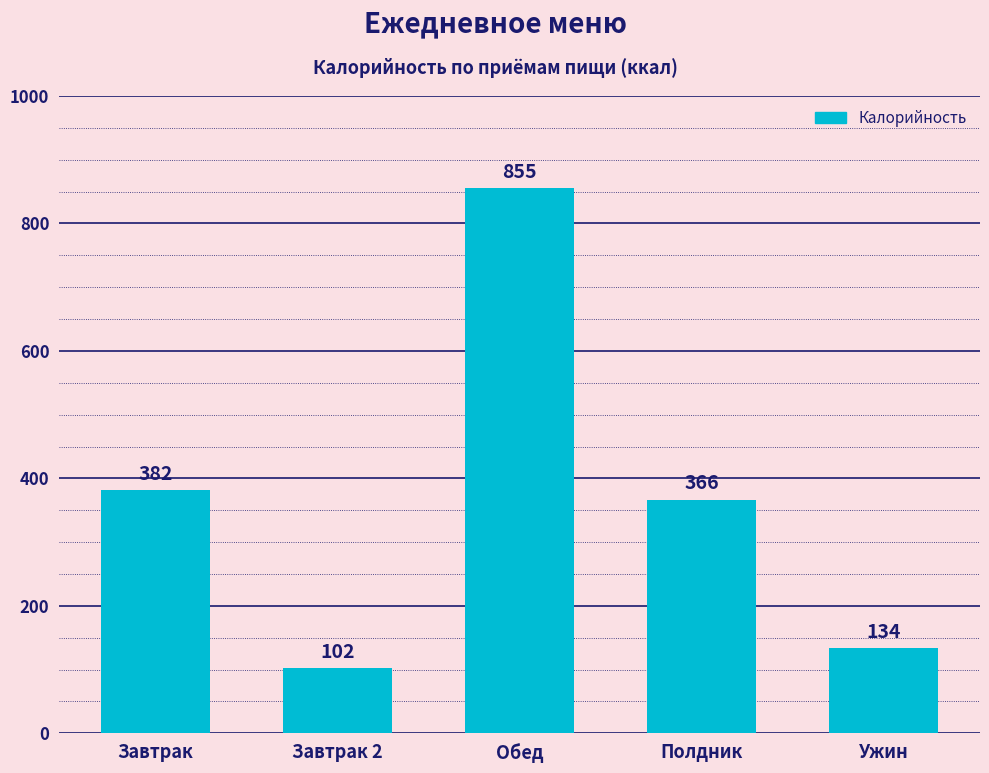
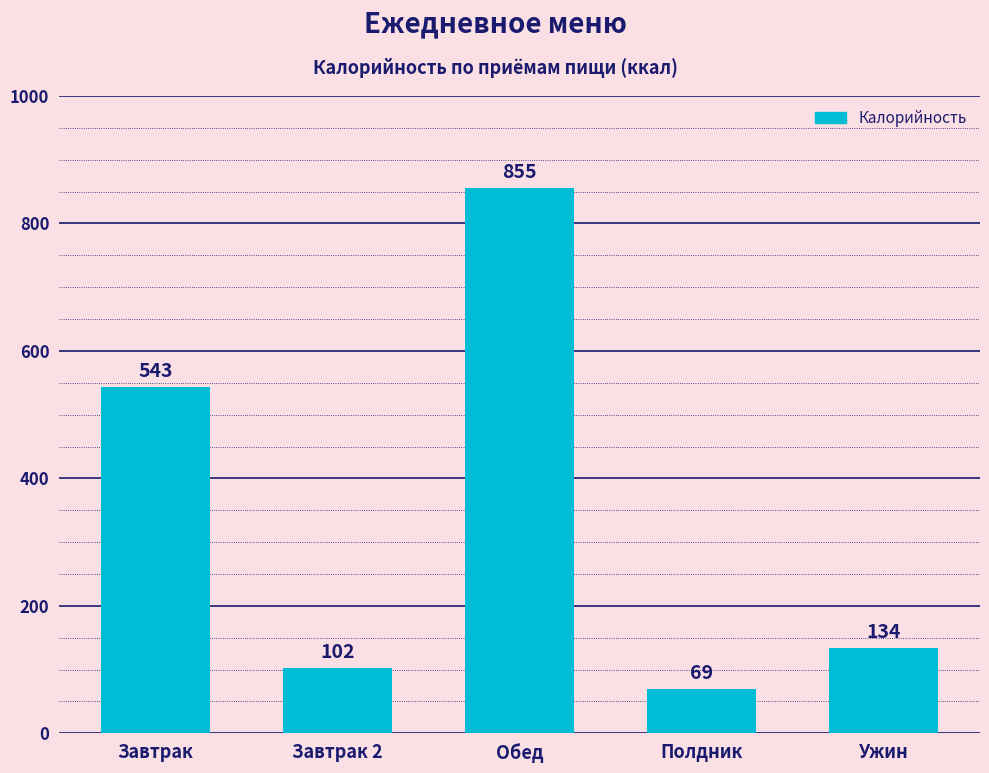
  {
-   "Завтрак": 382,
+   "Завтрак": 543,
    "Завтрак 2": 102,
    "Обед": 855,
-   "Полдник": 366,
+   "Полдник": 69,
    "Ужин": 134
  }
